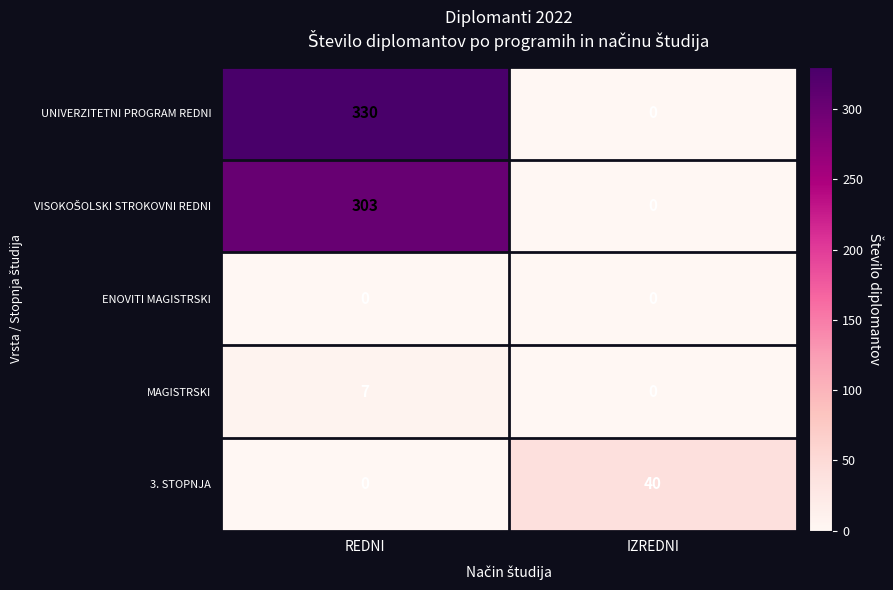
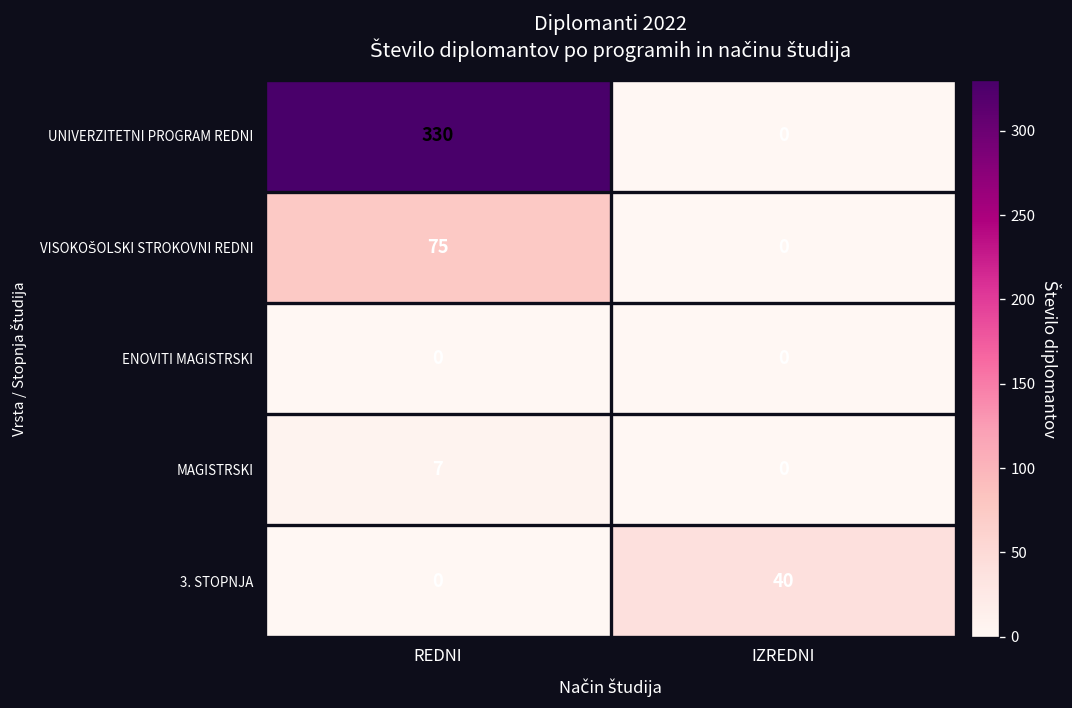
  {
    "UNIVERZITETNI PROGRAM REDNI": {
      "REDNI": 330
    },
    "VISOKOŠOLSKI STROKOVNI REDNI": {
-     "REDNI": 303
+     "REDNI": 75
    }
  }
